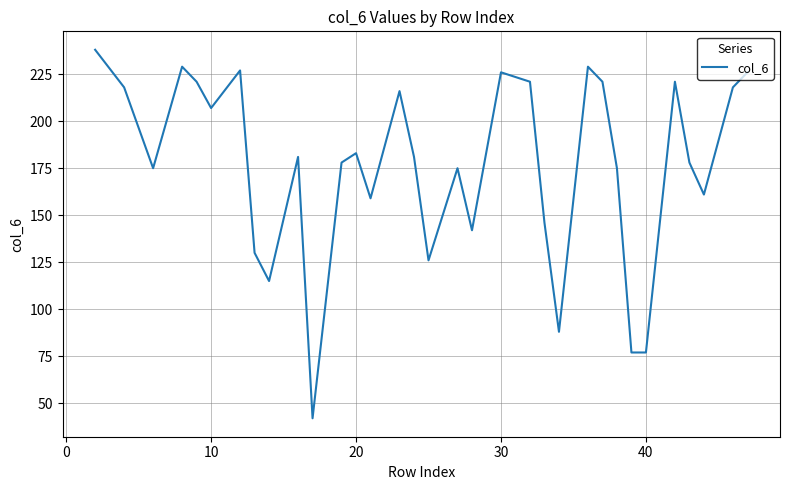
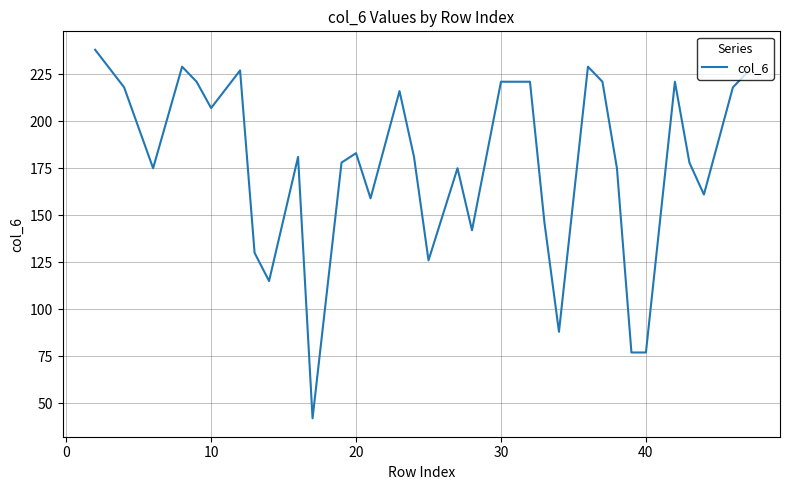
  {
    "10": 207,
    "20": 183,
-   "30": 226,
+   "30": 221,
    "40": 77
  }
